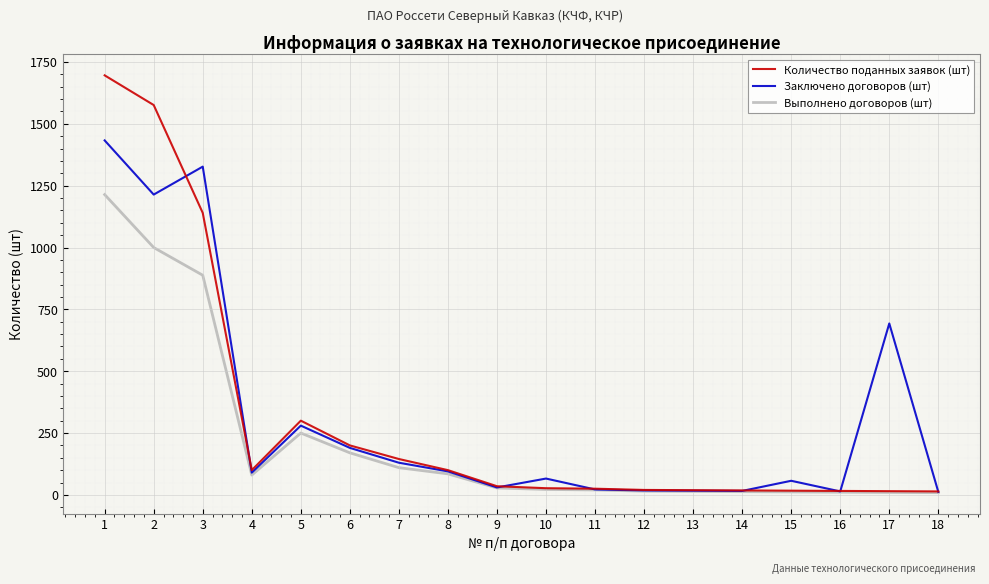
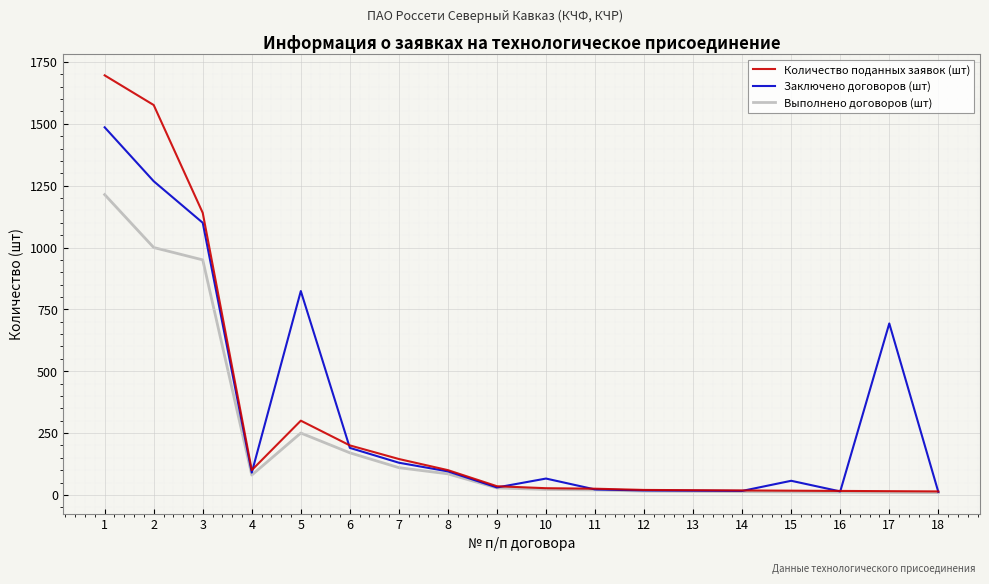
  {
    "Количество поданных заявок (шт)": {
      "1": 1700,
      "2": 1580,
      "3": 1140,
      "5": 300,
      "7": 150
    },
    "Заключено договоров (шт)": {
-     "1": 1430,
-     "2": 1210,
-     "3": 1330,
-     "5": 280,
+     "1": 1490,
+     "2": 1270,
+     "3": 1100,
+     "5": 820,
      "7": 130,
      "10": 70,
      "15": 60,
      "17": 690
    },
    "Выполнено договоров (шт)": {
      "1": 1210,
      "2": 1000,
-     "3": 890,
+     "3": 950,
      "5": 250,
      "6": 170,
      "7": 110
    }
  }
